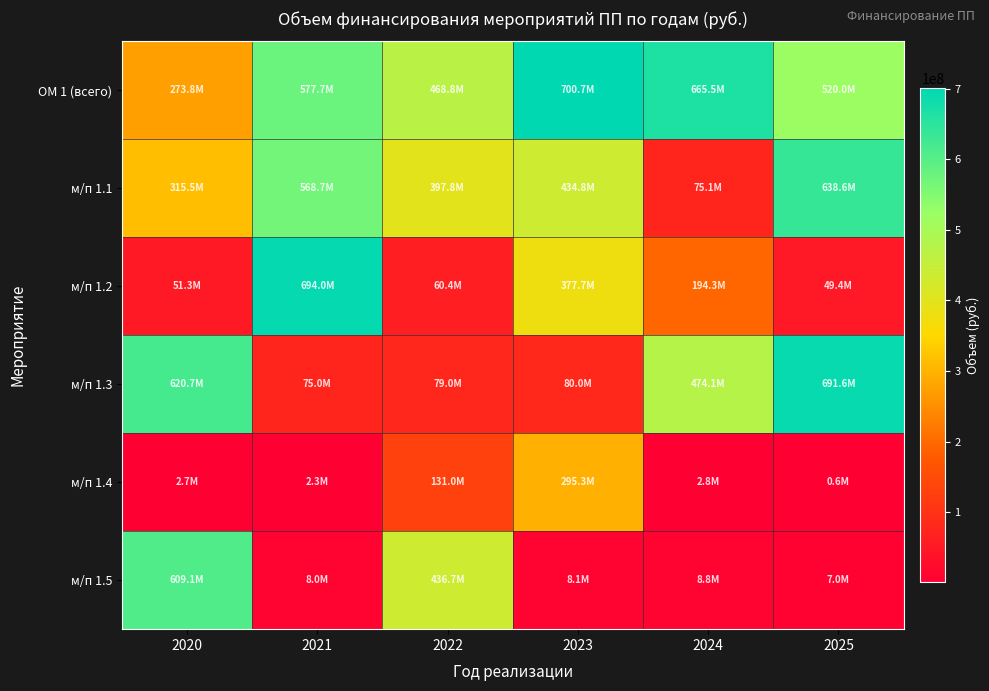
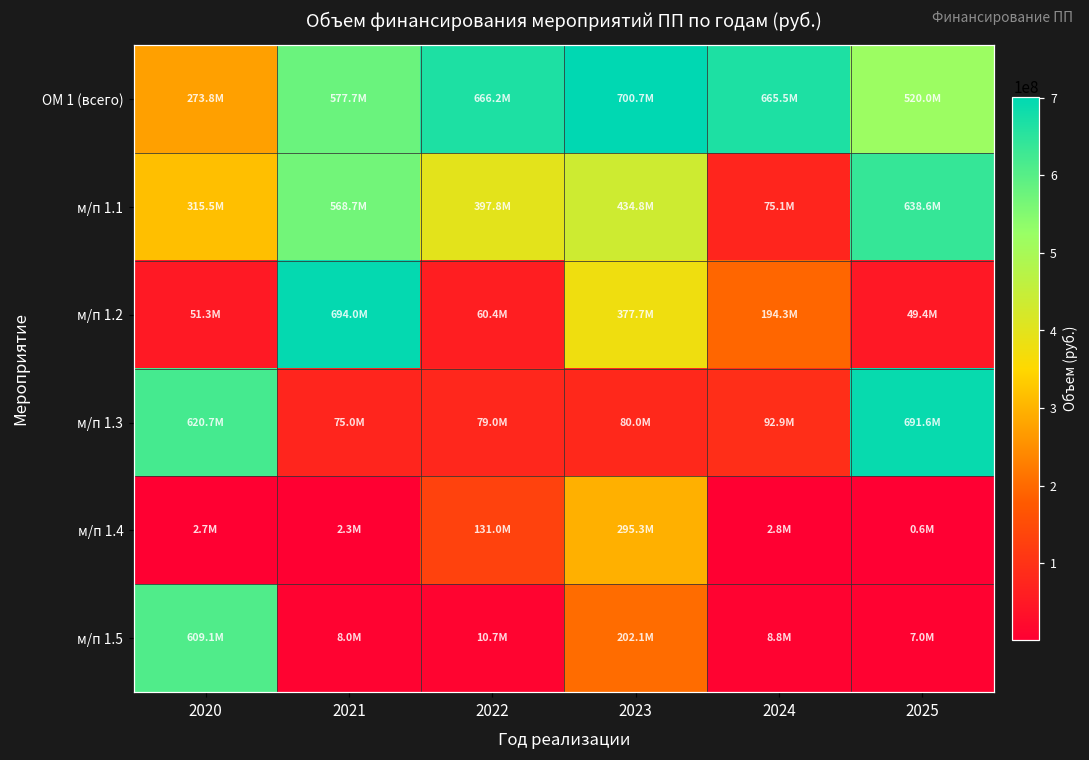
  {
    "ОМ 1 (всего)": {
      "2020": "273.8M",
      "2021": "577.7M",
-     "2022": "468.8M",
+     "2022": "666.2M",
      "2023": "700.7M",
      "2024": "665.5M",
      "2025": "520.0M"
    },
    "м/п 1.1": {
      "2020": "315.5M",
      "2021": "568.7M",
      "2022": "397.8M",
      "2023": "434.8M",
      "2024": "75.1M",
      "2025": "638.6M"
    },
    "м/п 1.2": {
      "2020": "51.3M",
      "2021": "694.0M",
      "2022": "60.4M",
      "2023": "377.7M",
      "2024": "194.3M",
      "2025": "49.4M"
    },
    "м/п 1.3": {
      "2020": "620.7M",
      "2021": "75.0M",
      "2022": "79.0M",
      "2023": "80.0M",
-     "2024": "474.1M",
+     "2024": "92.9M",
      "2025": "691.6M"
    },
    "м/п 1.4": {
      "2020": "2.7M",
      "2021": "2.3M",
      "2022": "131.0M",
      "2023": "295.3M",
      "2024": "2.8M",
      "2025": "0.6M"
    },
    "м/п 1.5": {
      "2020": "609.1M",
      "2021": "8.0M",
-     "2022": "436.7M",
-     "2023": "8.1M",
+     "2022": "10.7M",
+     "2023": "202.1M",
      "2024": "8.8M",
      "2025": "7.0M"
    }
  }
